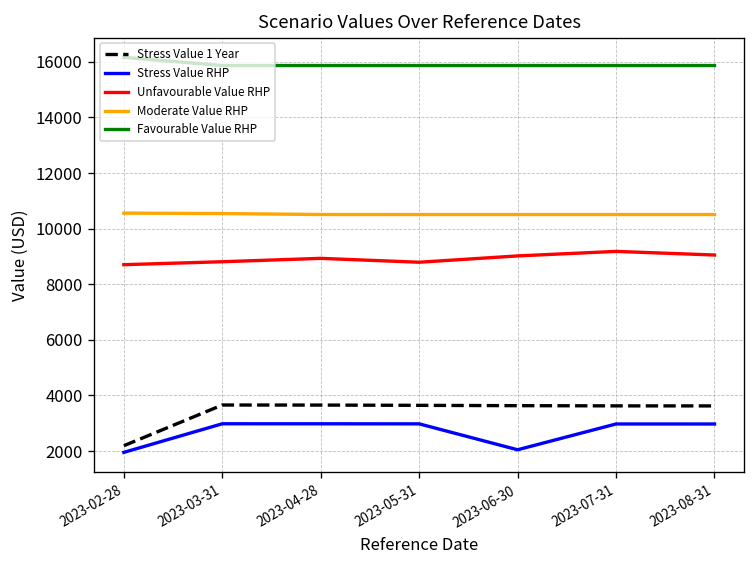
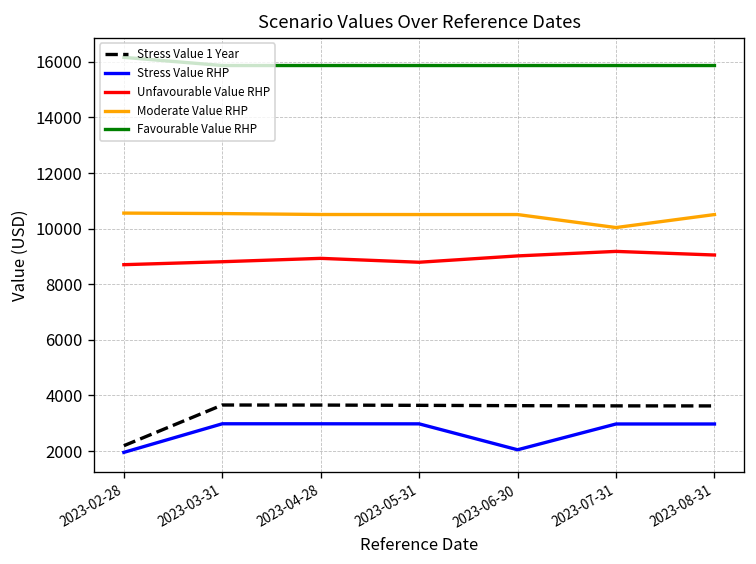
  {
    "Stress Value 1 Year": {
      "2023-02-28": 2200,
      "2023-03-31": 3700,
      "2023-04-28": 3700,
      "2023-05-31": 3600,
      "2023-06-30": 3600,
      "2023-07-31": 3600,
      "2023-08-31": 3600
    },
    "Stress Value RHP": {
      "2023-02-28": 2000,
      "2023-03-31": 3000,
      "2023-04-28": 3000,
      "2023-05-31": 3000,
      "2023-06-30": 2000,
      "2023-07-31": 3000,
      "2023-08-31": 3000
    },
    "Unfavourable Value RHP": {
      "2023-02-28": 8700,
      "2023-03-31": 8800,
      "2023-04-28": 8900,
      "2023-05-31": 8800,
      "2023-06-30": 9000,
      "2023-07-31": 9200,
      "2023-08-31": 9100
    },
    "Moderate Value RHP": {
      "2023-02-28": 10600,
      "2023-03-31": 10500,
      "2023-04-28": 10500,
      "2023-05-31": 10500,
      "2023-06-30": 10500,
-     "2023-07-31": 10500,
+     "2023-07-31": 10000,
      "2023-08-31": 10500
    },
    "Favourable Value RHP": {
      "2023-04-28": 15900,
      "2023-05-31": 15900,
      "2023-06-30": 15900,
      "2023-07-31": 15900,
      "2023-08-31": 15900
    }
  }
